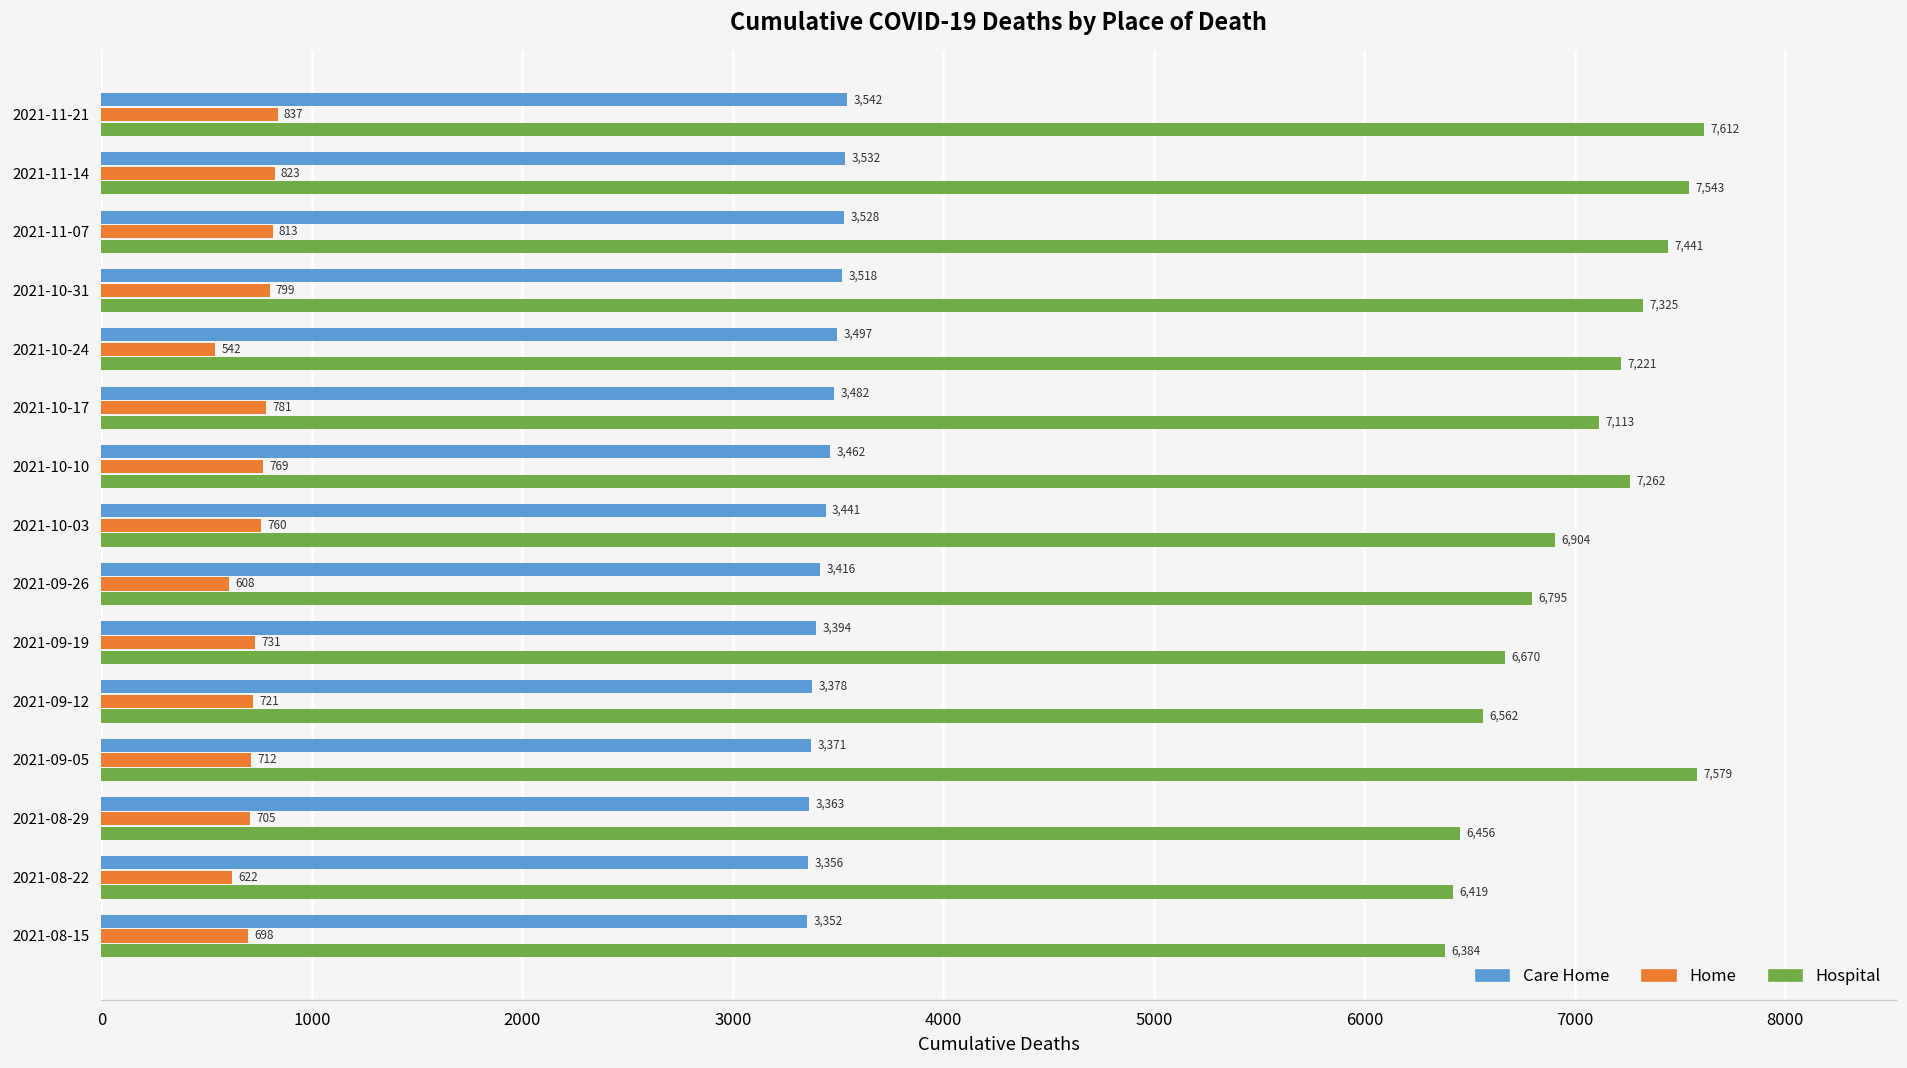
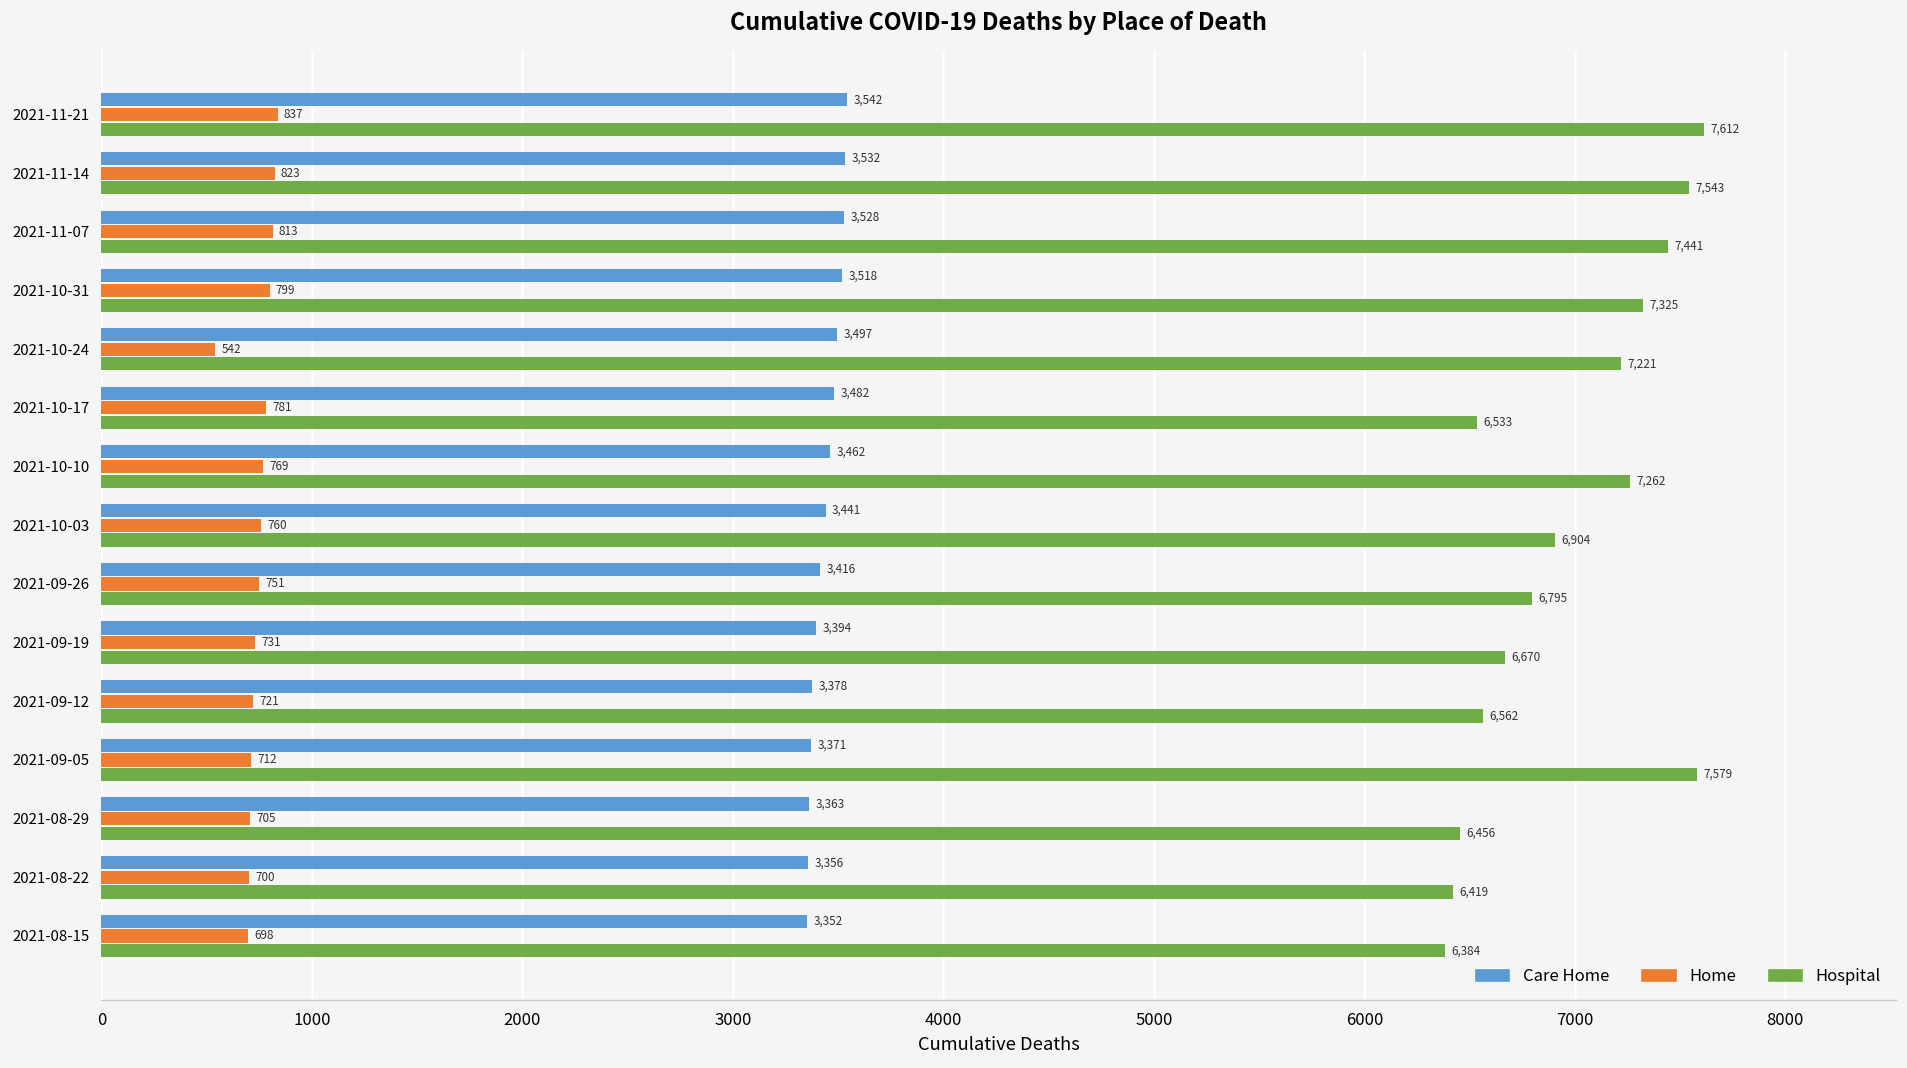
  {
    "Care Home": {
      "2021-11-21": "3,542",
      "2021-11-14": "3,532",
      "2021-11-07": "3,528",
      "2021-10-31": "3,518",
      "2021-10-24": "3,497",
      "2021-10-17": "3,482",
      "2021-10-10": "3,462",
      "2021-10-03": "3,441",
      "2021-09-26": "3,416",
      "2021-09-19": "3,394",
      "2021-09-12": "3,378",
      "2021-09-05": "3,371",
      "2021-08-29": "3,363",
      "2021-08-22": "3,356",
      "2021-08-15": "3,352"
    },
    "Home": {
      "2021-11-21": "837",
      "2021-11-14": "823",
      "2021-11-07": "813",
      "2021-10-31": "799",
      "2021-10-24": "542",
      "2021-10-17": "781",
      "2021-10-10": "769",
      "2021-10-03": "760",
-     "2021-09-26": "608",
+     "2021-09-26": "751",
      "2021-09-19": "731",
      "2021-09-12": "721",
      "2021-09-05": "712",
      "2021-08-29": "705",
-     "2021-08-22": "622",
+     "2021-08-22": "700",
      "2021-08-15": "698"
    },
    "Hospital": {
      "2021-11-21": "7,612",
      "2021-11-14": "7,543",
      "2021-11-07": "7,441",
      "2021-10-31": "7,325",
      "2021-10-24": "7,221",
-     "2021-10-17": "7,113",
+     "2021-10-17": "6,533",
      "2021-10-10": "7,262",
      "2021-10-03": "6,904",
      "2021-09-26": "6,795",
      "2021-09-19": "6,670",
      "2021-09-12": "6,562",
      "2021-09-05": "7,579",
      "2021-08-29": "6,456",
      "2021-08-22": "6,419",
      "2021-08-15": "6,384"
    }
  }
